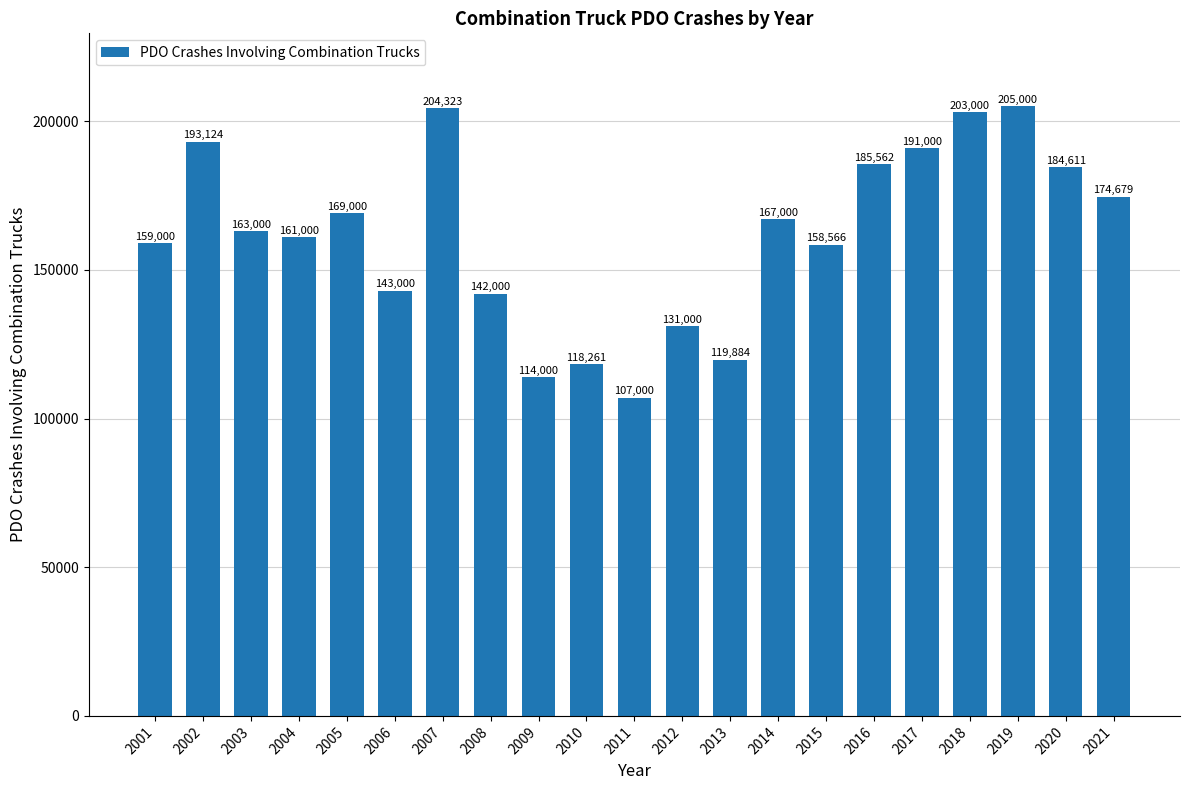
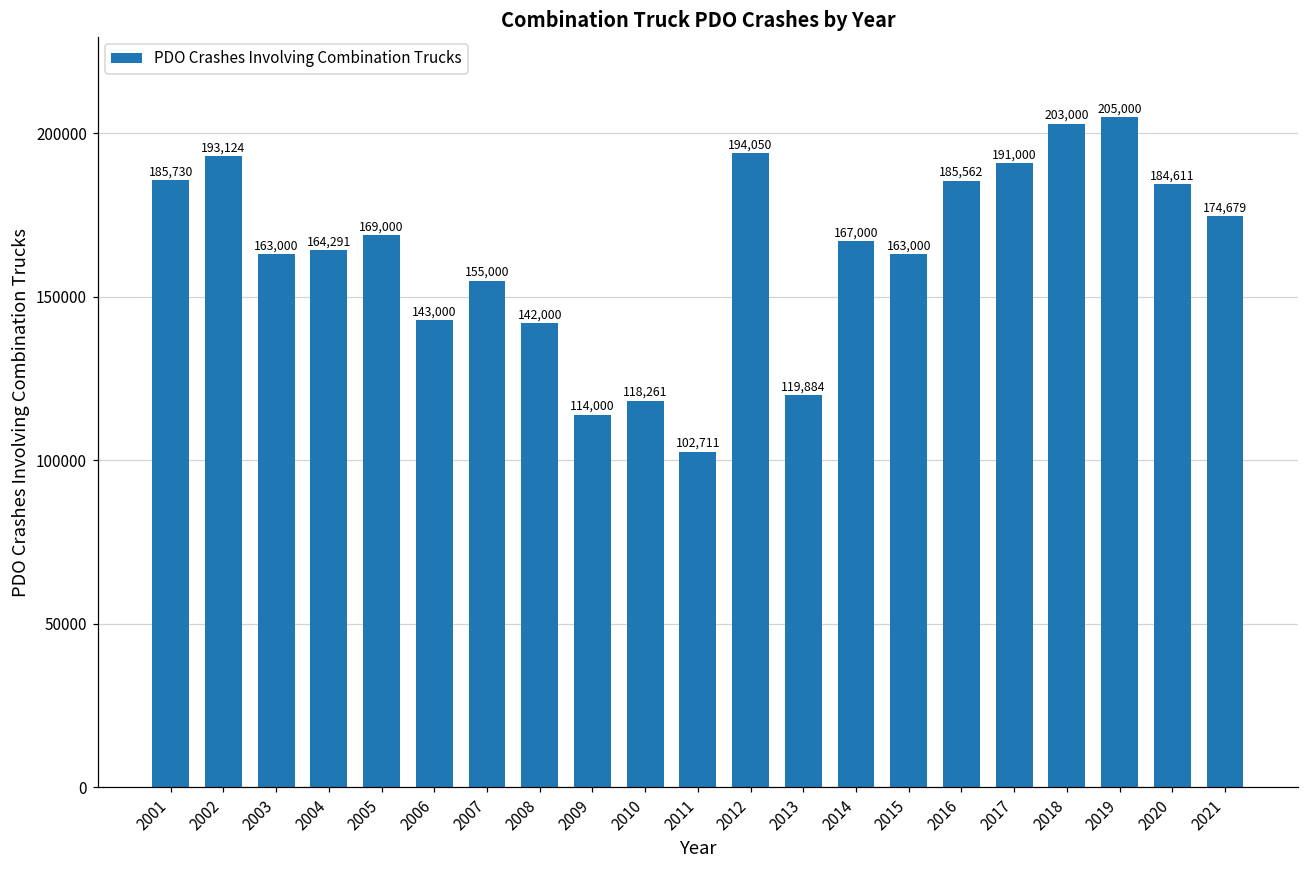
  {
-   "2001": "159,000",
+   "2001": "185,730",
    "2002": "193,124",
    "2003": "163,000",
-   "2004": "161,000",
+   "2004": "164,291",
    "2005": "169,000",
    "2006": "143,000",
-   "2007": "204,323",
+   "2007": "155,000",
    "2008": "142,000",
    "2009": "114,000",
    "2010": "118,261",
-   "2011": "107,000",
-   "2012": "131,000",
+   "2011": "102,711",
+   "2012": "194,050",
    "2013": "119,884",
    "2014": "167,000",
-   "2015": "158,566",
+   "2015": "163,000",
    "2016": "185,562",
    "2017": "191,000",
    "2018": "203,000",
    "2019": "205,000",
    "2020": "184,611",
    "2021": "174,679"
  }
